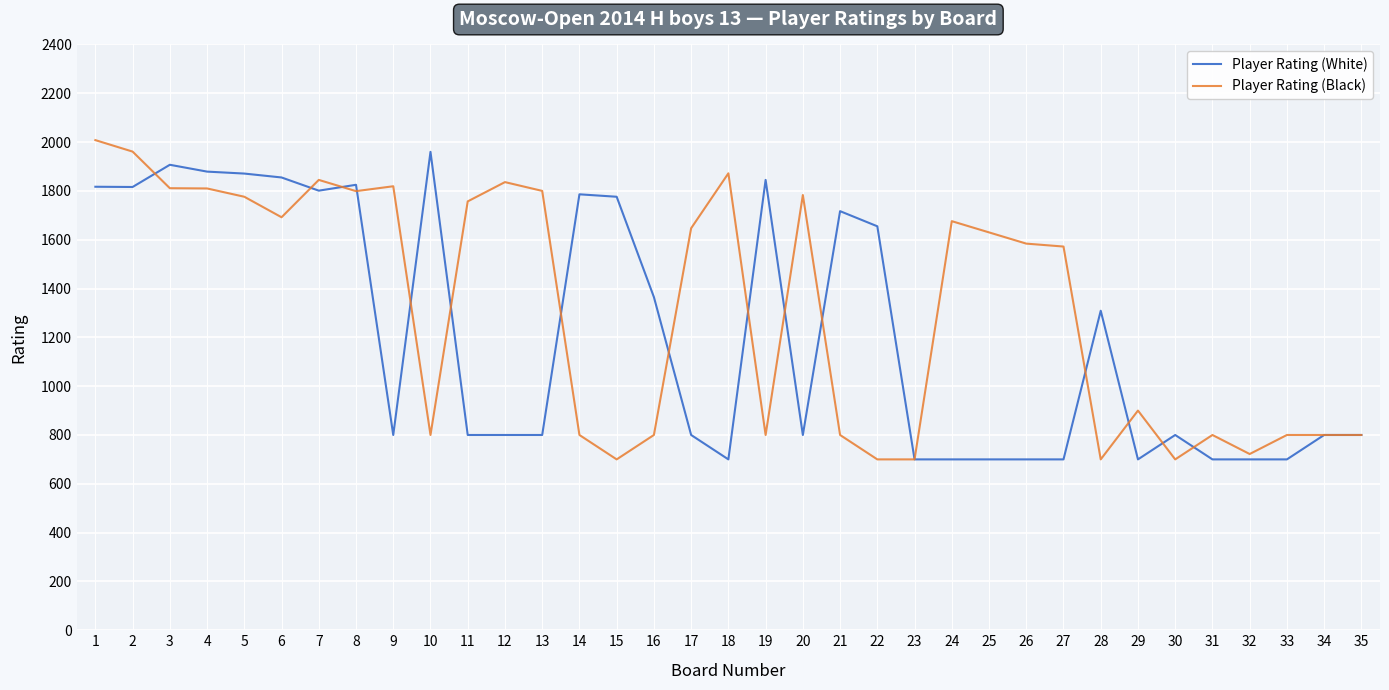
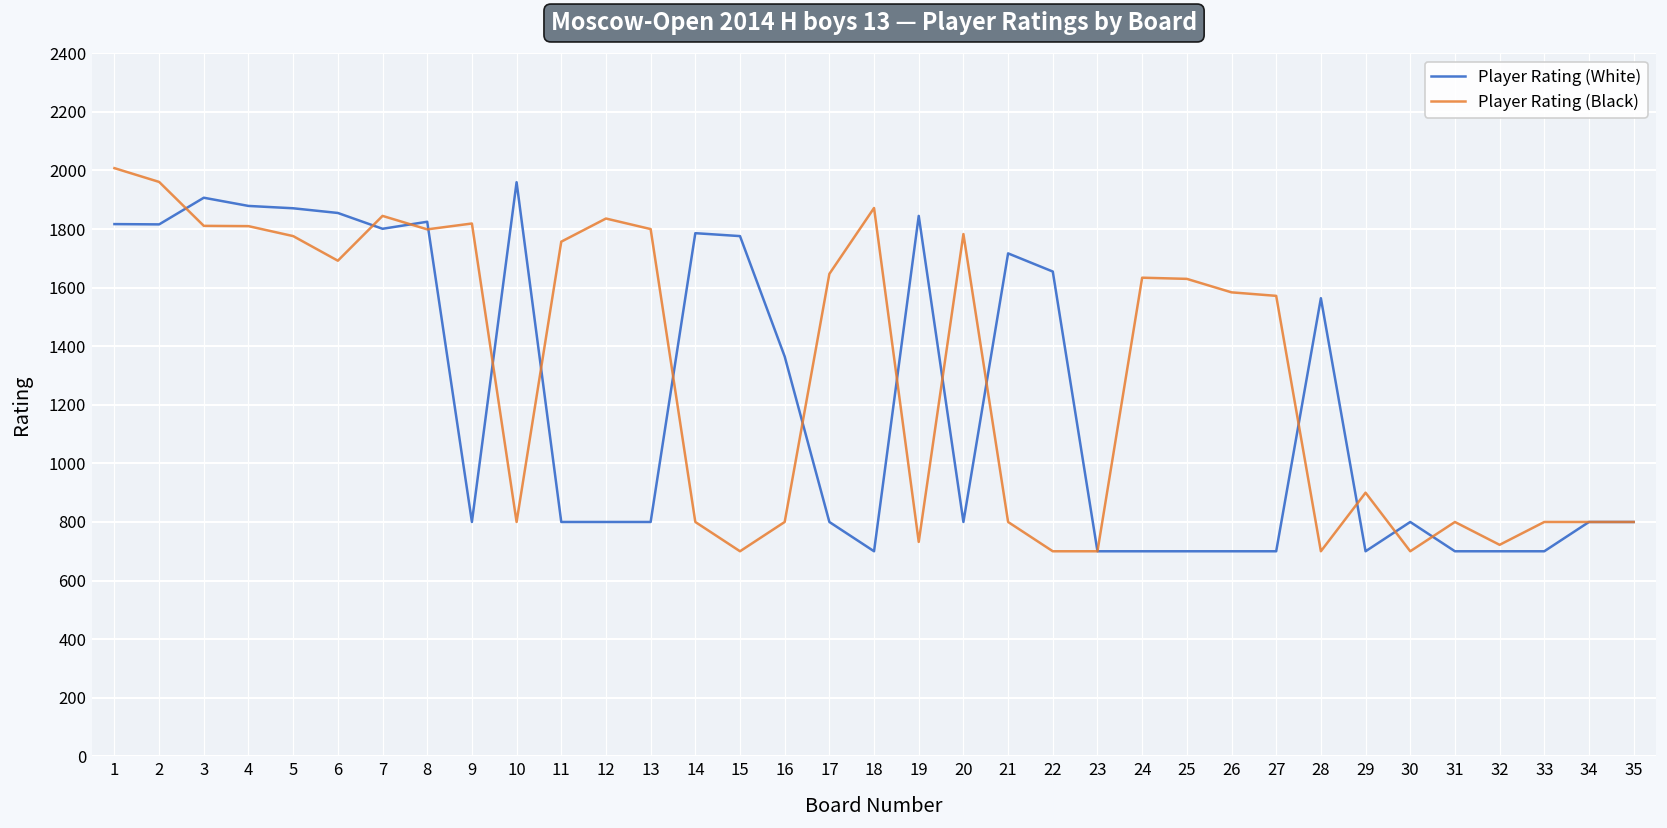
  {
    "Player Rating (White)": {
      "1": 1820,
      "2": 1820,
      "3": 1910,
      "4": 1880,
      "5": 1870,
      "6": 1860,
      "7": 1800,
      "8": 1830,
      "9": 800,
      "10": 1960,
      "11": 800,
      "12": 800,
      "13": 800,
      "14": 1790,
      "15": 1780,
      "16": 1370,
      "17": 800,
      "18": 700,
      "19": 1850,
      "20": 800,
      "21": 1720,
      "22": 1660,
      "24": 700,
      "25": 700,
      "26": 700,
      "27": 700,
-     "28": 1310,
+     "28": 1560,
      "29": 700,
      "30": 800,
      "31": 700,
      "32": 700,
      "33": 700
    },
    "Player Rating (Black)": {
      "1": 2010,
      "2": 1960,
      "3": 1810,
      "4": 1810,
      "5": 1780,
      "6": 1690,
      "7": 1850,
      "8": 1800,
      "9": 1820,
      "10": 800,
      "11": 1760,
      "12": 1840,
      "13": 1800,
      "14": 800,
      "15": 700,
      "16": 800,
      "17": 1650,
      "18": 1870,
-     "19": 800,
+     "19": 730,
      "20": 1780,
      "21": 800,
      "22": 700,
-     "24": 1680,
+     "24": 1630,
      "25": 1630,
      "26": 1580,
      "27": 1570,
      "28": 700,
      "29": 900,
      "30": 700,
      "31": 800,
      "32": 720,
      "33": 800
    }
  }
